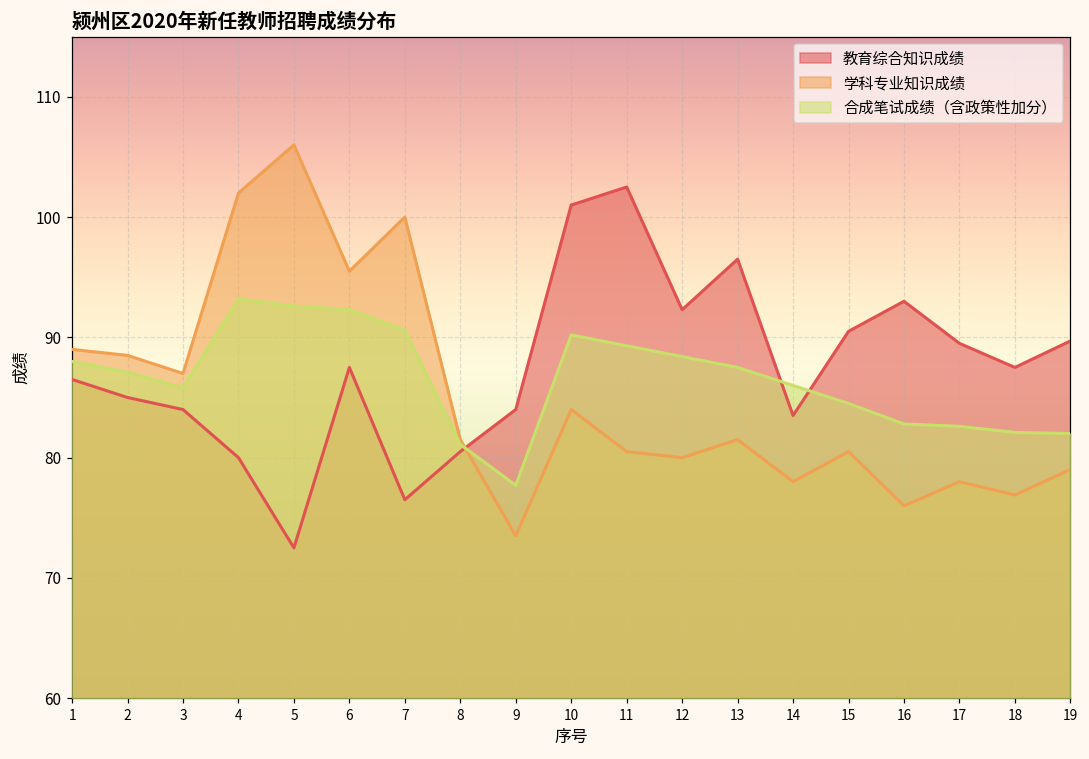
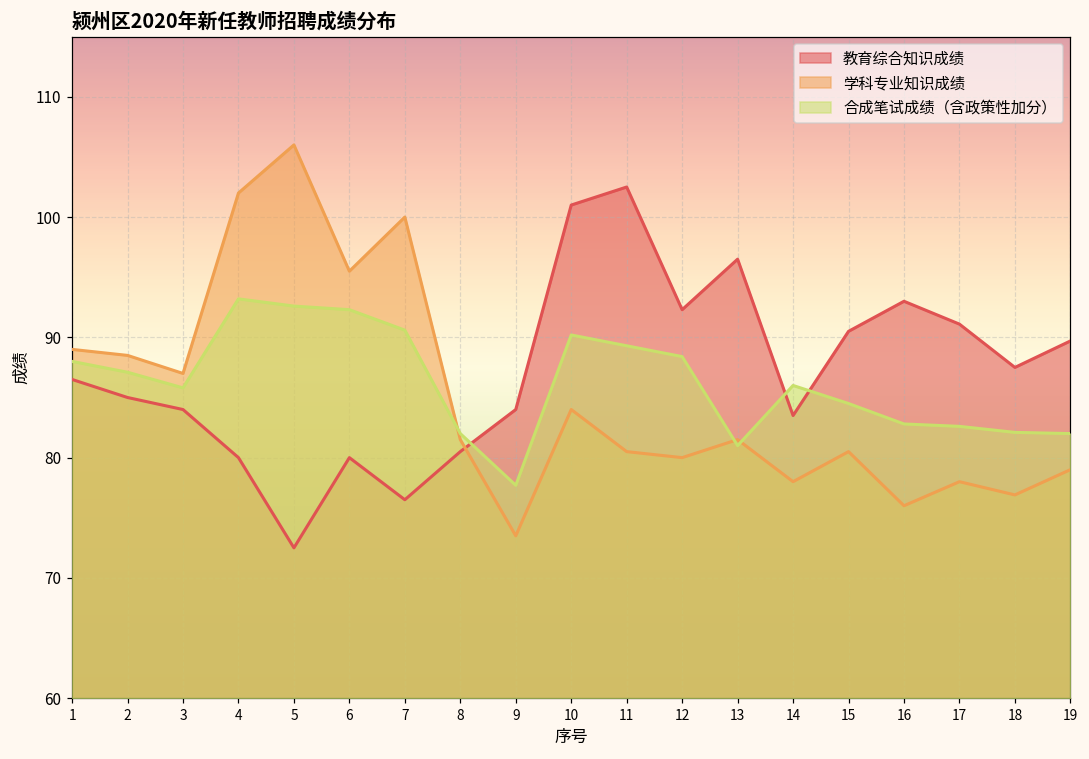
  {
    "教育综合知识成绩": {
      "1": 86.5,
      "2": 85.0,
      "3": 84.0,
      "4": 80.0,
      "5": 72.5,
-     "6": 87.5,
+     "6": 80.0,
      "7": 76.5,
      "8": 80.5,
      "9": 84.0,
      "10": 101.0,
      "11": 102.5,
      "12": 92.3,
      "13": 96.5,
      "14": 83.5,
      "15": 90.5,
      "16": 93.0,
-     "17": 89.5,
+     "17": 91.1,
      "18": 87.5,
      "19": 89.7
    },
    "学科专业知识成绩": {
      "1": 89.0,
      "2": 88.5,
      "3": 87.0,
      "4": 102.0,
      "5": 106.0,
      "6": 95.5,
      "7": 100.0,
      "8": 81.5,
      "9": 73.5,
      "10": 84.0,
      "11": 80.5,
      "12": 80.0,
      "13": 81.5,
      "14": 78.0,
      "15": 80.5,
      "16": 76.0,
      "17": 78.0,
      "18": 76.9,
      "19": 79.0
    },
    "合成笔试成绩（含政策性加分）": {
      "1": 88.0,
      "2": 87.1,
      "3": 85.8,
      "4": 93.2,
      "5": 92.6,
      "6": 92.3,
      "7": 90.6,
-     "8": 81.1,
+     "8": 82.0,
      "9": 77.7,
      "10": 90.2,
      "11": 89.3,
      "12": 88.4,
-     "13": 87.5,
+     "13": 81.0,
      "14": 86.0,
      "15": 84.5,
      "16": 82.8,
      "17": 82.6,
      "18": 82.1,
      "19": 82.0
    }
  }
